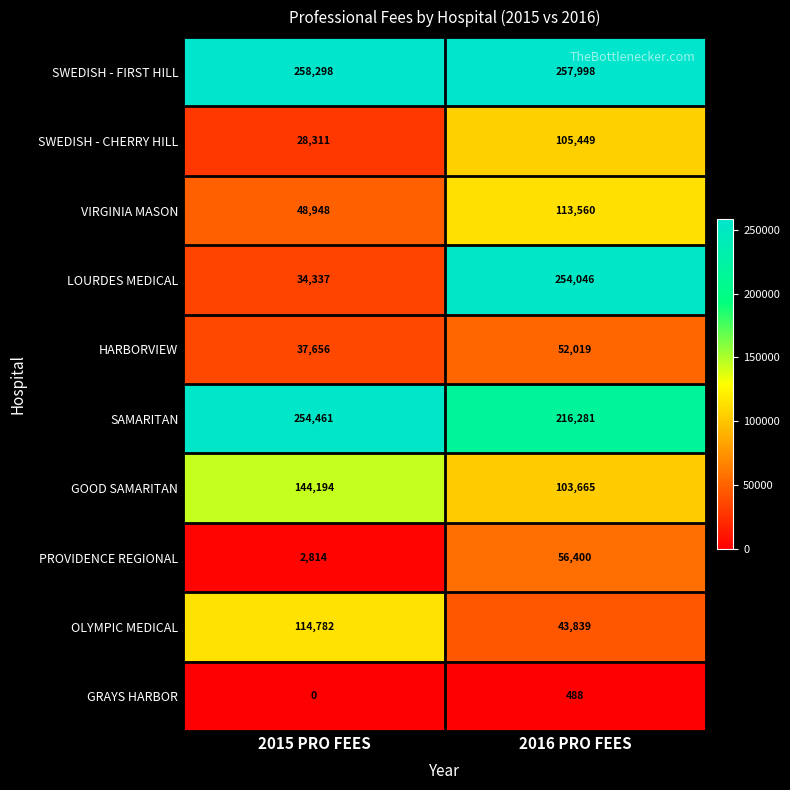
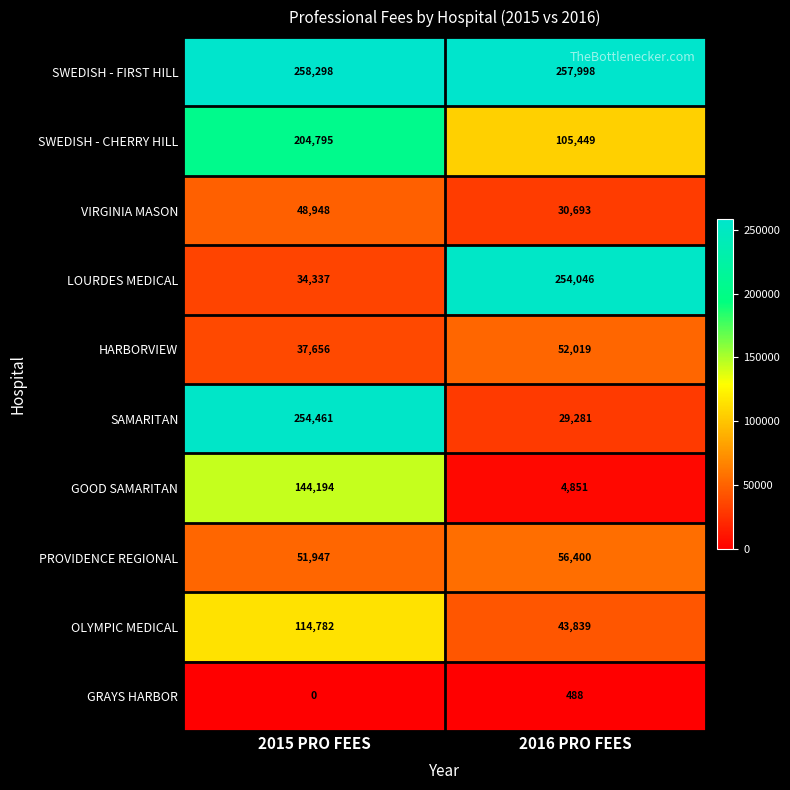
  {
    "SWEDISH - FIRST HILL": {
      "2015 PRO FEES": "258,298"
    },
    "SWEDISH - CHERRY HILL": {
-     "2015 PRO FEES": "28,311",
+     "2015 PRO FEES": "204,795",
      "2016 PRO FEES": "105,449"
    },
    "VIRGINIA MASON": {
      "2015 PRO FEES": "48,948",
-     "2016 PRO FEES": "113,560"
+     "2016 PRO FEES": "30,693"
    },
    "LOURDES MEDICAL": {
      "2015 PRO FEES": "34,337",
      "2016 PRO FEES": "254,046"
    },
    "HARBORVIEW": {
      "2015 PRO FEES": "37,656",
      "2016 PRO FEES": "52,019"
    },
    "SAMARITAN": {
      "2015 PRO FEES": "254,461",
-     "2016 PRO FEES": "216,281"
+     "2016 PRO FEES": "29,281"
    },
    "GOOD SAMARITAN": {
      "2015 PRO FEES": "144,194",
-     "2016 PRO FEES": "103,665"
+     "2016 PRO FEES": "4,851"
    },
    "PROVIDENCE REGIONAL": {
-     "2015 PRO FEES": "2,814",
+     "2015 PRO FEES": "51,947",
      "2016 PRO FEES": "56,400"
    },
    "OLYMPIC MEDICAL": {
      "2015 PRO FEES": "114,782",
      "2016 PRO FEES": "43,839"
    },
    "GRAYS HARBOR": {
      "2015 PRO FEES": "0",
      "2016 PRO FEES": "488"
    }
  }
